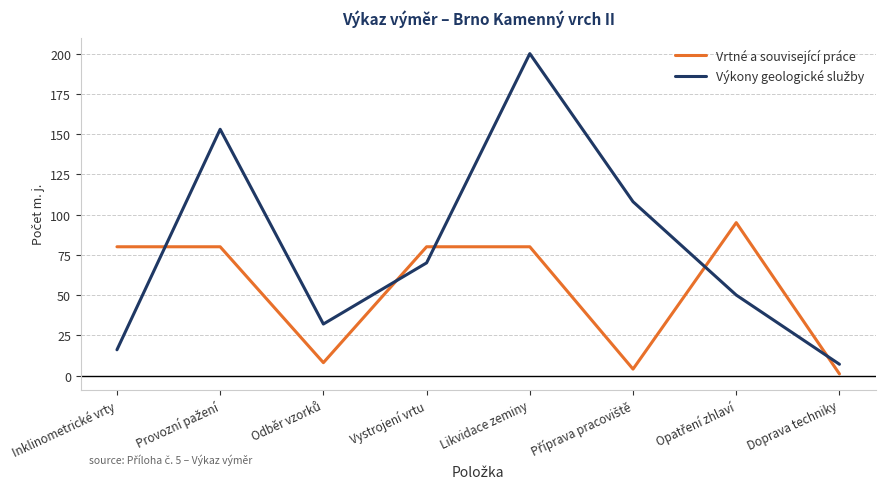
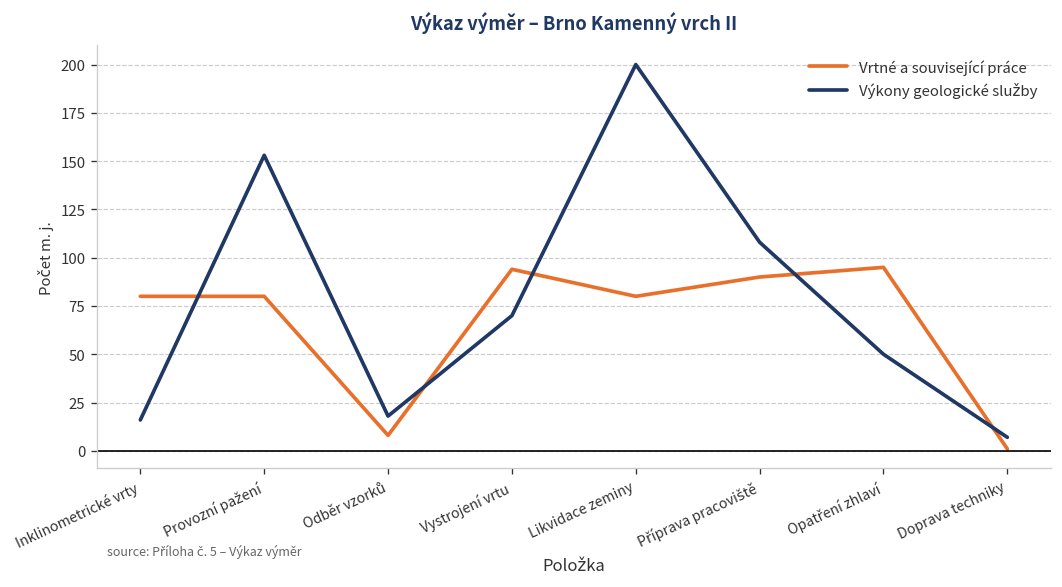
  {
    "Vrtné a související práce": {
      "Inklinometrické vrty": 80,
      "Provozní pažení": 80,
      "Odběr vzorků": 8,
-     "Vystrojení vrtu": 80,
+     "Vystrojení vrtu": 94,
      "Likvidace zeminy": 80,
-     "Příprava pracoviště": 4,
+     "Příprava pracoviště": 90,
      "Opatření zhlaví": 95,
      "Doprava techniky": 1
    },
    "Výkony geologické služby": {
      "Inklinometrické vrty": 16,
      "Provozní pažení": 153,
-     "Odběr vzorků": 32,
+     "Odběr vzorků": 18,
      "Vystrojení vrtu": 70,
      "Likvidace zeminy": 200,
      "Příprava pracoviště": 108,
      "Opatření zhlaví": 50,
      "Doprava techniky": 7
    }
  }
